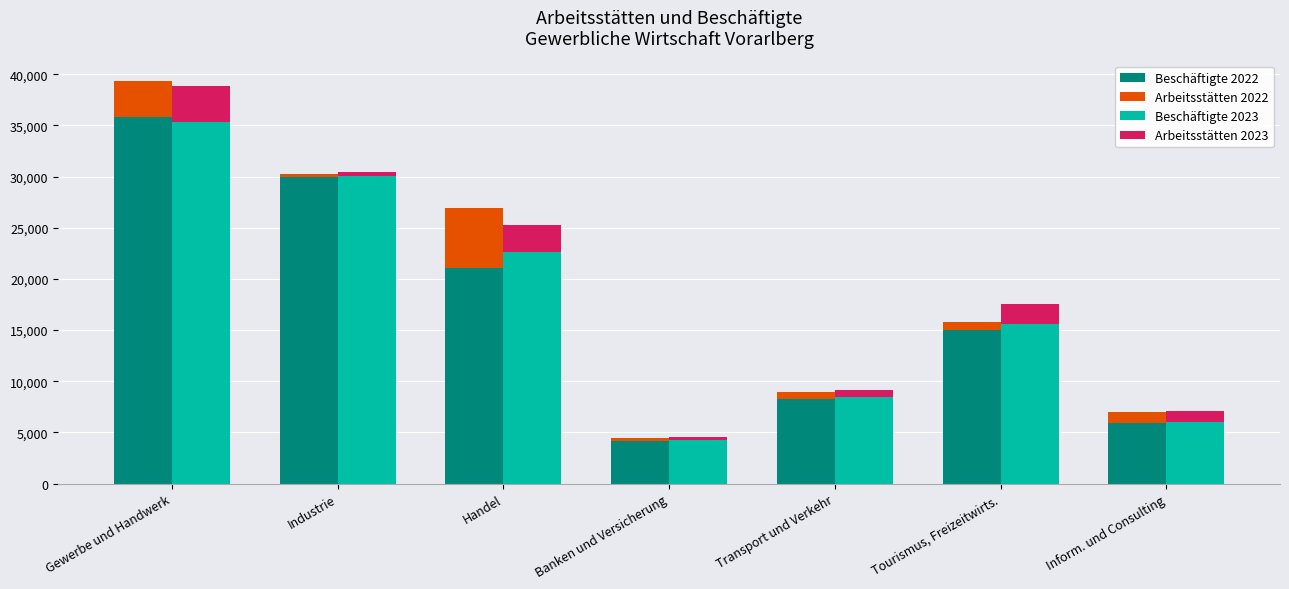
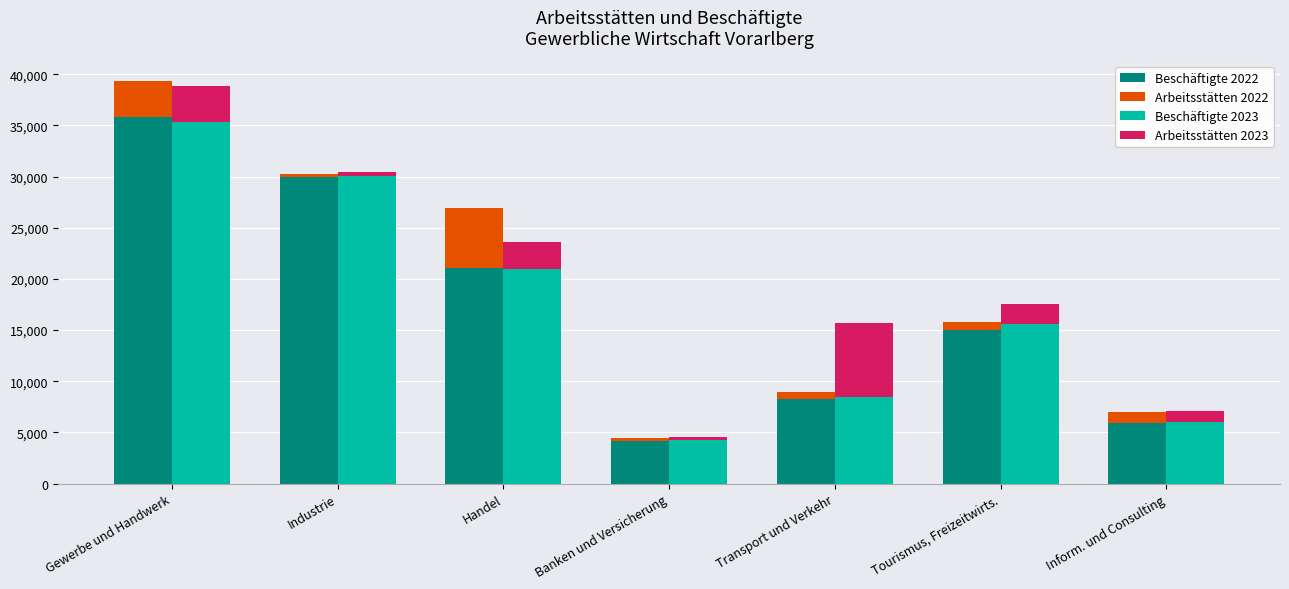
  {
    "Beschäftigte 2022": {
      "Gewerbe und Handwerk": "35,800",
      "Industrie": "29,900",
      "Handel": "21,000",
      "Banken und Versicherung": "4,200",
      "Transport und Verkehr": "8,300",
      "Tourismus, Freizeitwirts.": "15,000",
      "Inform. und Consulting": "5,900"
    },
    "Arbeitsstätten 2022": {
      "Gewerbe und Handwerk": "3,500",
      "Industrie": "400",
      "Handel": "5,900",
      "Banken und Versicherung": "300",
      "Transport und Verkehr": "600",
      "Tourismus, Freizeitwirts.": "700",
      "Inform. und Consulting": "1,100"
    },
    "Beschäftigte 2023": {
      "Gewerbe und Handwerk": "35,300",
      "Industrie": "30,100",
-     "Handel": "22,600",
+     "Handel": "20,900",
      "Banken und Versicherung": "4,200",
      "Transport und Verkehr": "8,500",
      "Tourismus, Freizeitwirts.": "15,600",
      "Inform. und Consulting": "6,000"
    },
    "Arbeitsstätten 2023": {
      "Gewerbe und Handwerk": "3,500",
      "Industrie": "300",
      "Handel": "2,700",
      "Banken und Versicherung": "300",
-     "Transport und Verkehr": "600",
+     "Transport und Verkehr": "7,200",
      "Tourismus, Freizeitwirts.": "2,000",
      "Inform. und Consulting": "1,100"
    }
  }
